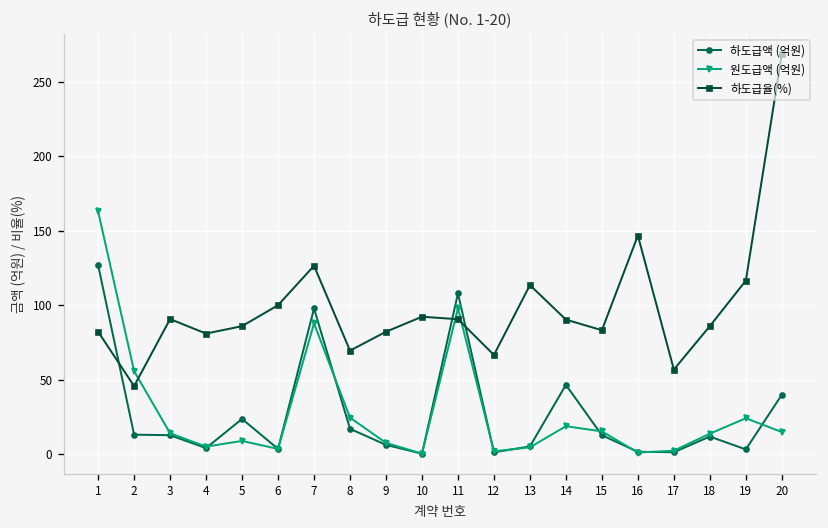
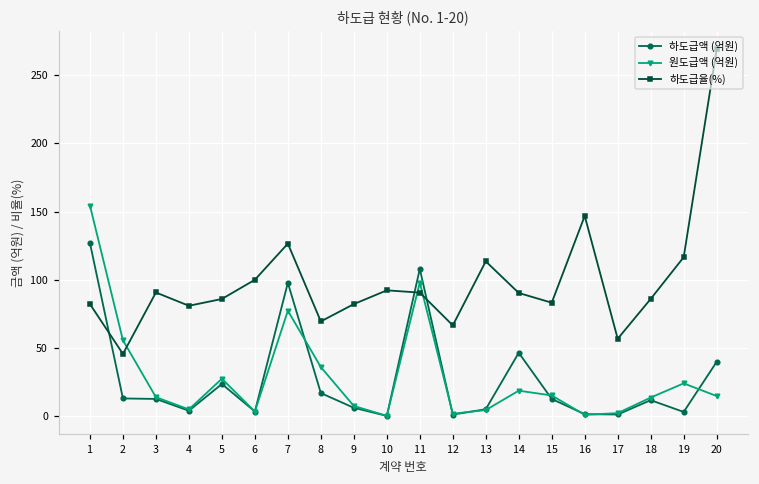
  {
    "원도급액 (억원)": {
-     "1": 163,
+     "1": 154,
      "2": 56,
-     "5": 9,
-     "7": 88,
-     "8": 24,
+     "5": 28,
+     "7": 77,
+     "8": 36,
      "11": 98,
      "14": 19,
      "15": 15,
      "19": 24,
      "20": 15
    }
  }
